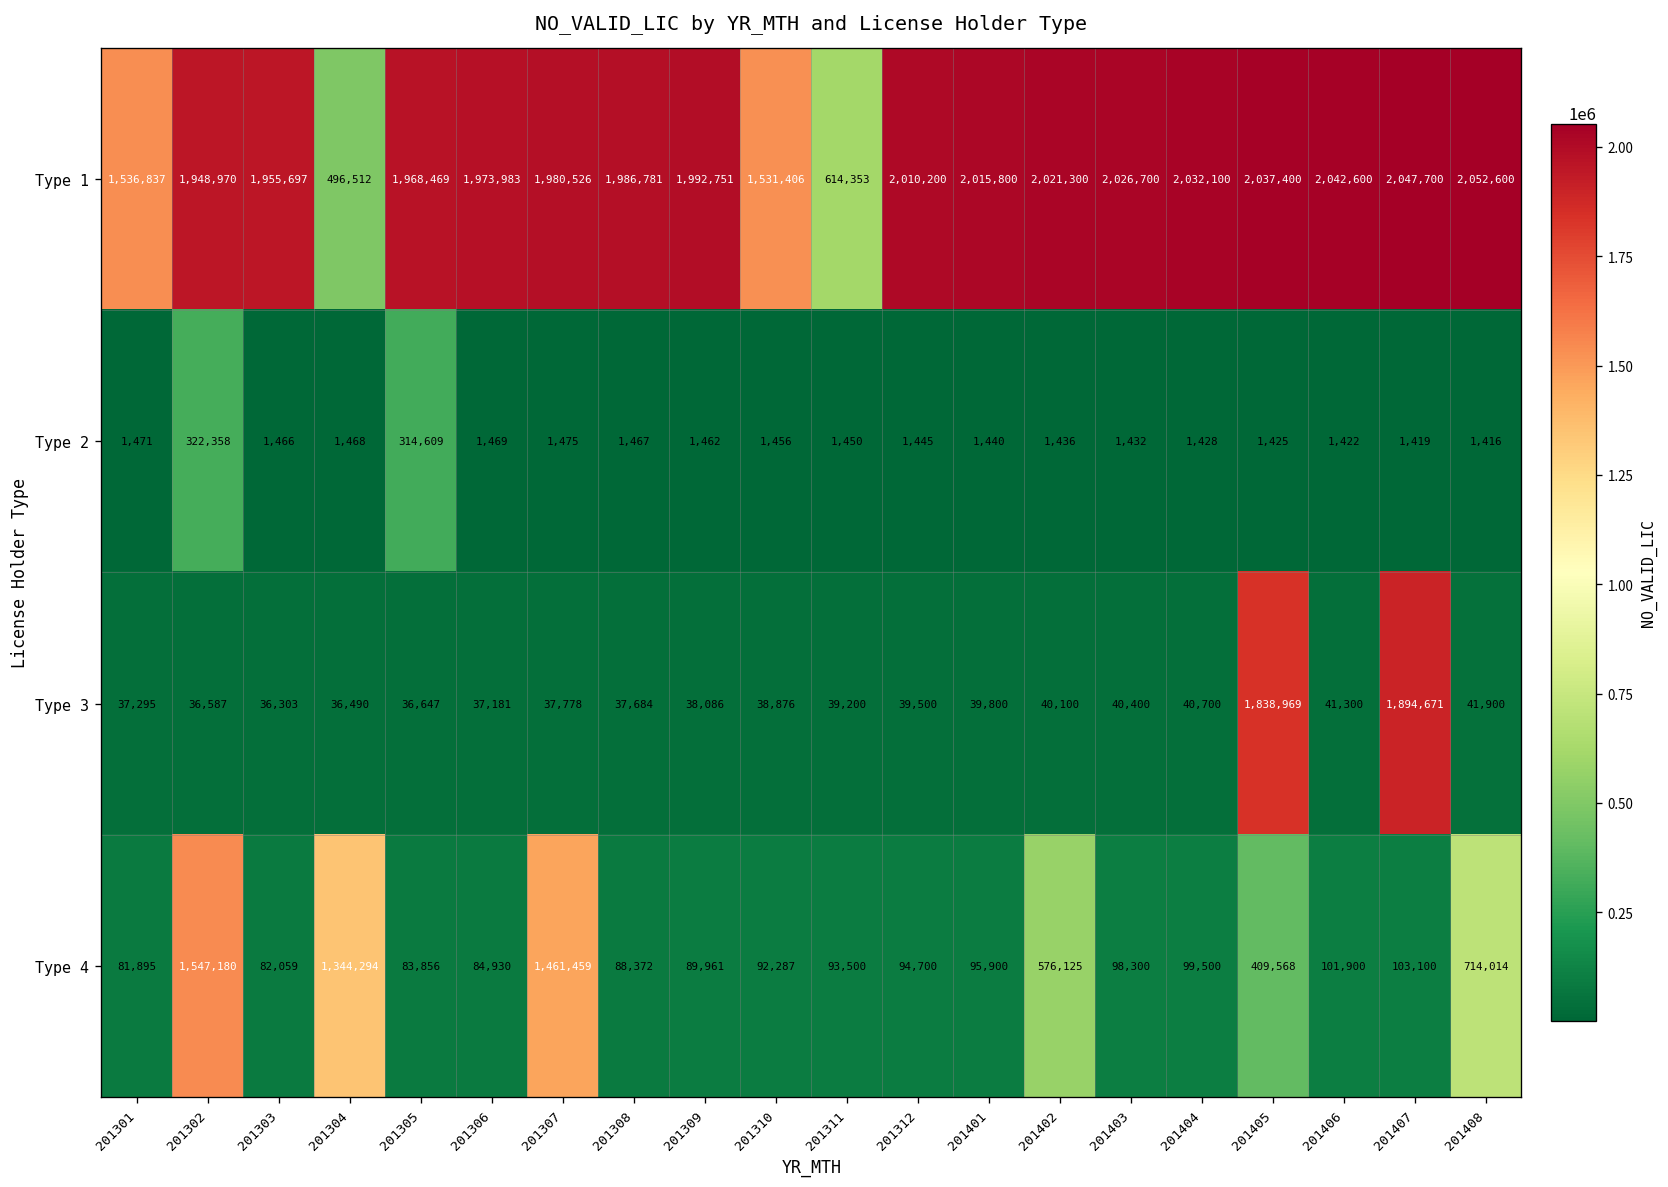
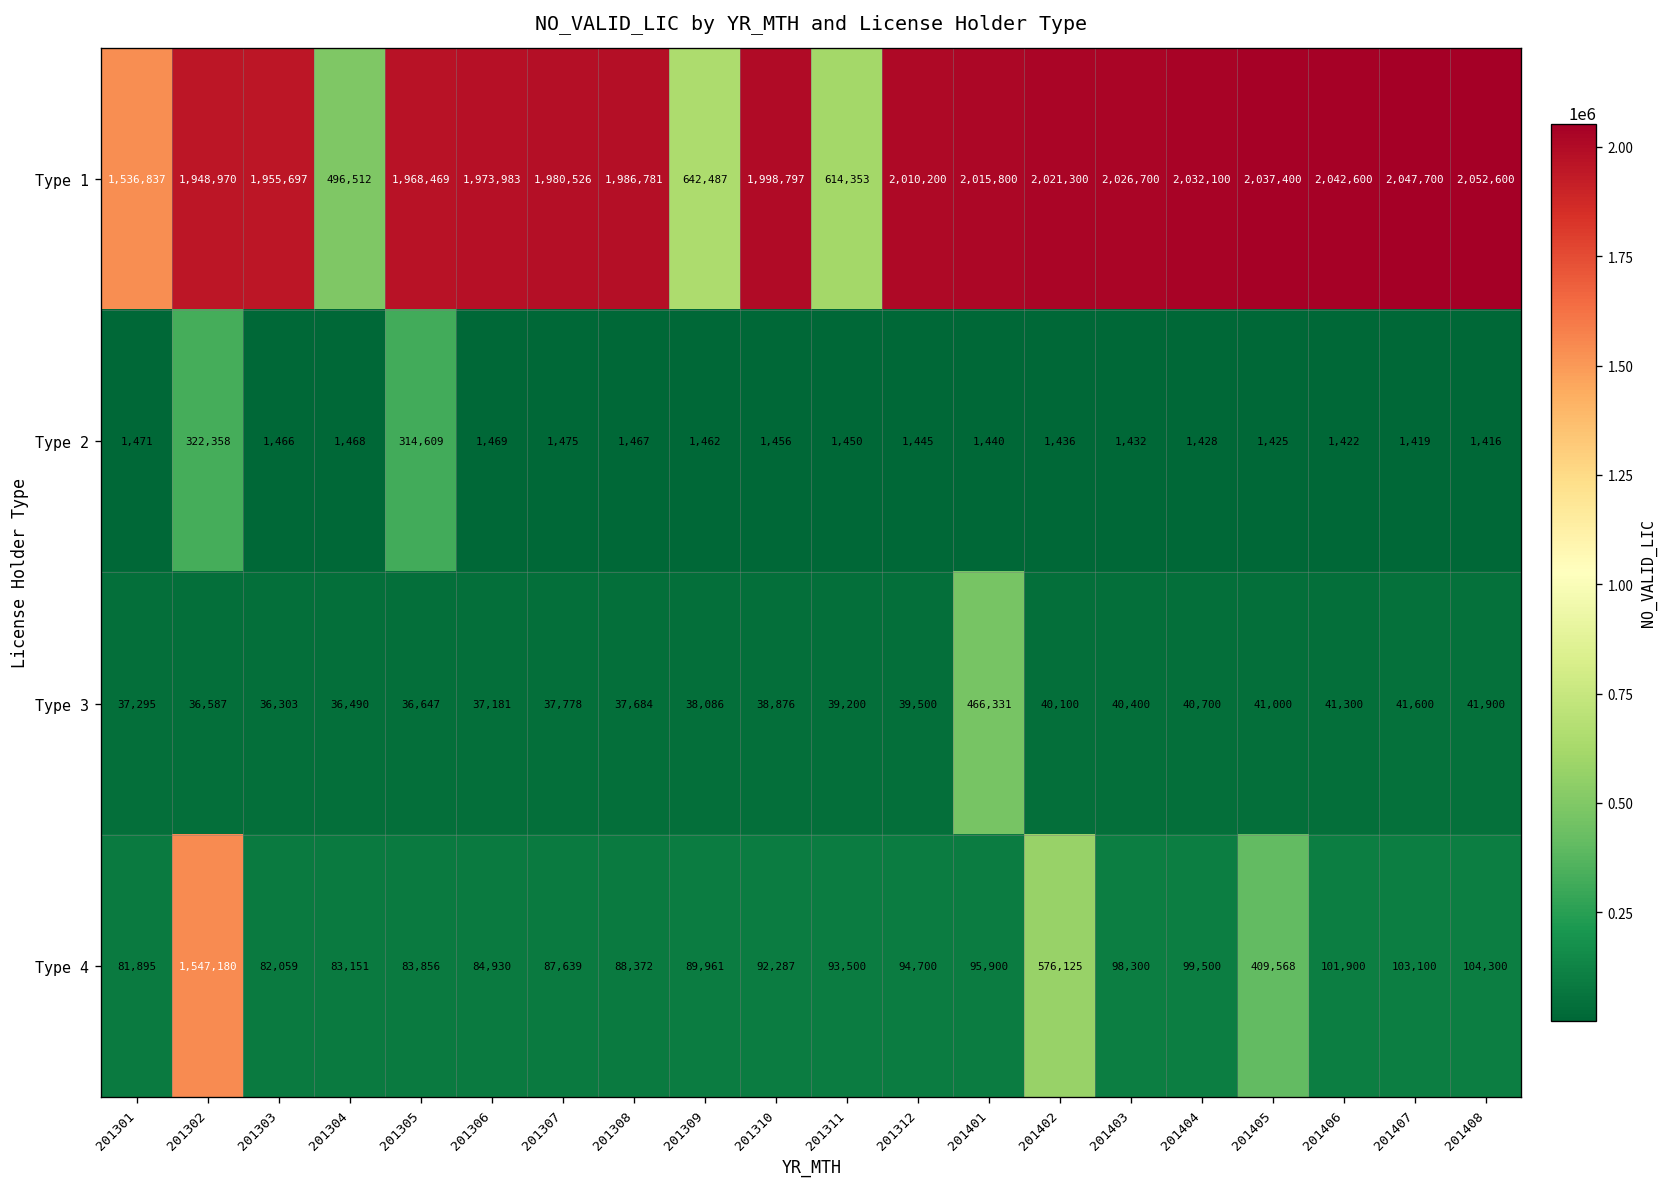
  {
    "Type 1": {
      "201301": "1,536,837",
      "201302": "1,948,970",
      "201303": "1,955,697",
      "201304": "496,512",
      "201305": "1,968,469",
      "201306": "1,973,983",
      "201307": "1,980,526",
      "201308": "1,986,781",
-     "201309": "1,992,751",
-     "201310": "1,531,406",
+     "201309": "642,487",
+     "201310": "1,998,797",
      "201311": "614,353",
      "201312": "2,010,200",
      "201401": "2,015,800",
      "201402": "2,021,300",
      "201403": "2,026,700",
      "201404": "2,032,100",
      "201405": "2,037,400",
      "201406": "2,042,600",
      "201407": "2,047,700",
      "201408": "2,052,600"
    },
    "Type 2": {
      "201301": "1,471",
      "201302": "322,358",
      "201303": "1,466",
      "201304": "1,468",
      "201305": "314,609",
      "201306": "1,469",
      "201307": "1,475",
      "201308": "1,467",
      "201309": "1,462",
      "201310": "1,456",
      "201311": "1,450",
      "201312": "1,445",
      "201401": "1,440",
      "201402": "1,436",
      "201403": "1,432",
      "201404": "1,428",
      "201405": "1,425",
      "201406": "1,422",
      "201407": "1,419",
      "201408": "1,416"
    },
    "Type 3": {
      "201301": "37,295",
      "201302": "36,587",
      "201303": "36,303",
      "201304": "36,490",
      "201305": "36,647",
      "201306": "37,181",
      "201307": "37,778",
      "201308": "37,684",
      "201309": "38,086",
      "201310": "38,876",
      "201311": "39,200",
      "201312": "39,500",
-     "201401": "39,800",
+     "201401": "466,331",
      "201402": "40,100",
      "201403": "40,400",
      "201404": "40,700",
-     "201405": "1,838,969",
+     "201405": "41,000",
      "201406": "41,300",
-     "201407": "1,894,671",
+     "201407": "41,600",
      "201408": "41,900"
    },
    "Type 4": {
      "201301": "81,895",
      "201302": "1,547,180",
      "201303": "82,059",
-     "201304": "1,344,294",
+     "201304": "83,151",
      "201305": "83,856",
      "201306": "84,930",
-     "201307": "1,461,459",
+     "201307": "87,639",
      "201308": "88,372",
      "201309": "89,961",
      "201310": "92,287",
      "201311": "93,500",
      "201312": "94,700",
      "201401": "95,900",
      "201402": "576,125",
      "201403": "98,300",
      "201404": "99,500",
      "201405": "409,568",
      "201406": "101,900",
      "201407": "103,100",
-     "201408": "714,014"
+     "201408": "104,300"
    }
  }
